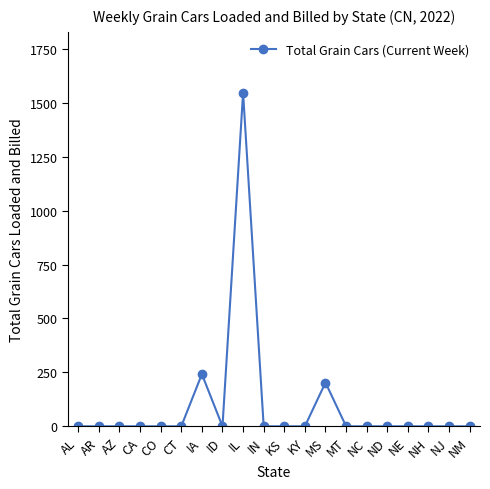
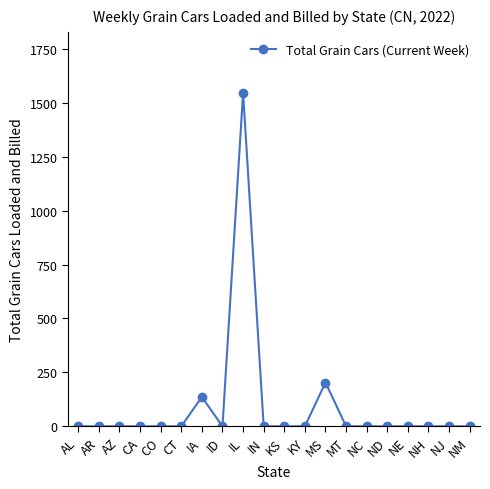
  {
    "AL": 0,
    "AR": 0,
    "AZ": 0,
    "CA": 0,
    "CO": 0,
    "CT": 0,
-   "IA": 240,
+   "IA": 140,
    "ID": 0,
    "IL": 1550,
    "IN": 0,
    "KS": 0,
    "KY": 0,
    "MS": 200,
    "MT": 0,
    "NC": 0,
    "ND": 0,
    "NE": 0,
    "NH": 0,
    "NJ": 0,
    "NM": 0
  }
